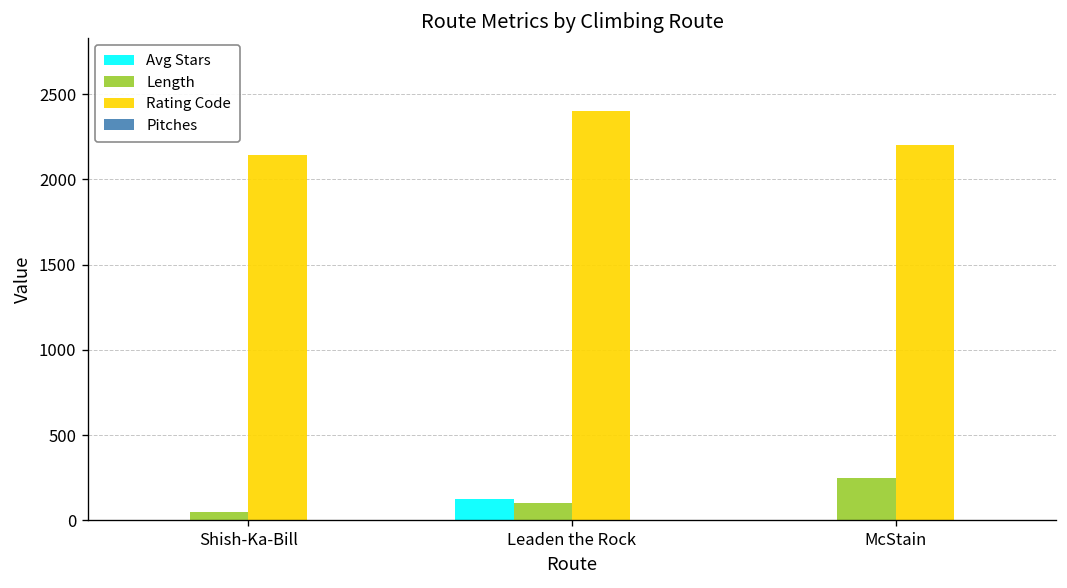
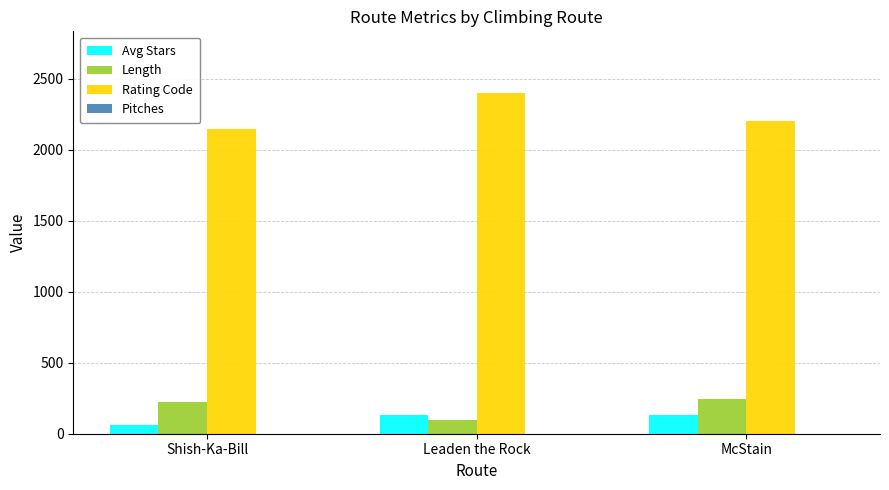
  {
    "Avg Stars": {
-     "Shish-Ka-Bill": 0,
+     "Shish-Ka-Bill": 60,
      "Leaden the Rock": 130,
-     "McStain": 0
+     "McStain": 130
    },
    "Length": {
-     "Shish-Ka-Bill": 50,
+     "Shish-Ka-Bill": 230,
      "Leaden the Rock": 100,
      "McStain": 250
    },
    "Rating Code": {
      "Shish-Ka-Bill": 2140,
      "Leaden the Rock": 2400,
      "McStain": 2200
    }
  }
